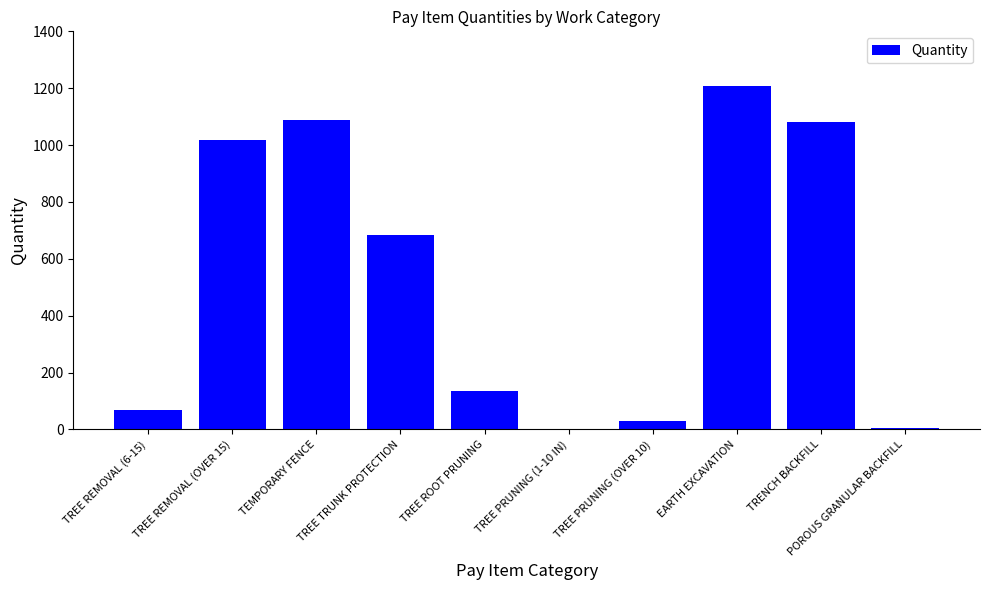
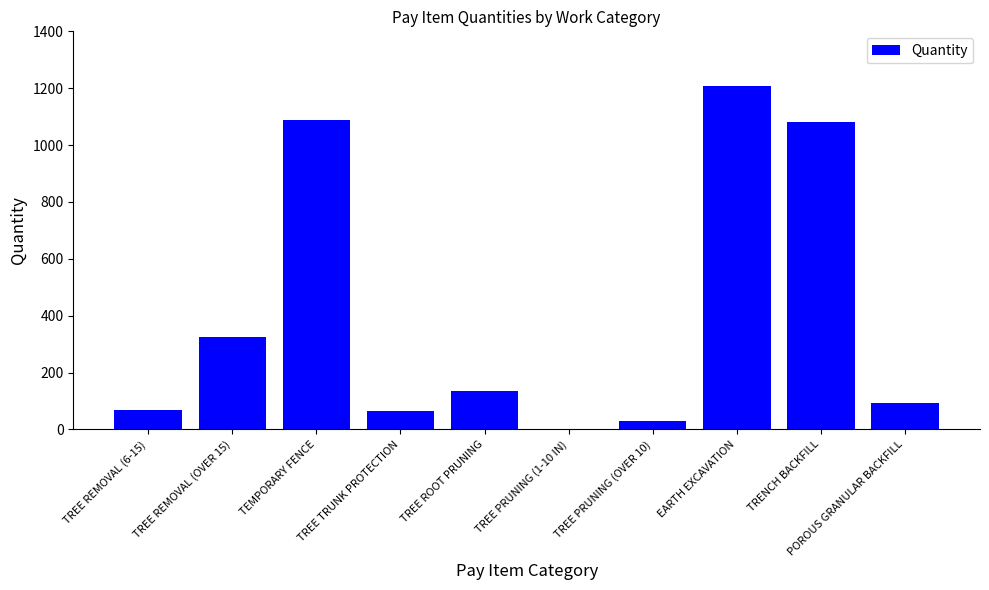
  {
    "TREE REMOVAL (6-15)": 70,
-   "TREE REMOVAL (OVER 15)": 1020,
+   "TREE REMOVAL (OVER 15)": 320,
    "TEMPORARY FENCE": 1090,
-   "TREE TRUNK PROTECTION": 690,
+   "TREE TRUNK PROTECTION": 70,
    "TREE ROOT PRUNING": 140,
    "TREE PRUNING (OVER 10)": 30,
    "EARTH EXCAVATION": 1210,
    "TRENCH BACKFILL": 1080,
-   "POROUS GRANULAR BACKFILL": 10
+   "POROUS GRANULAR BACKFILL": 90
  }
